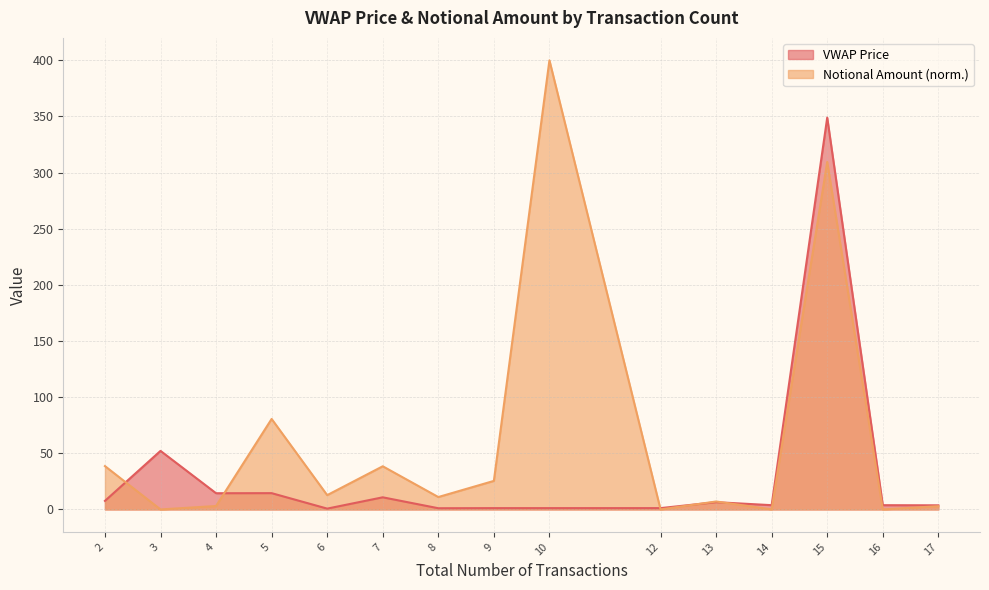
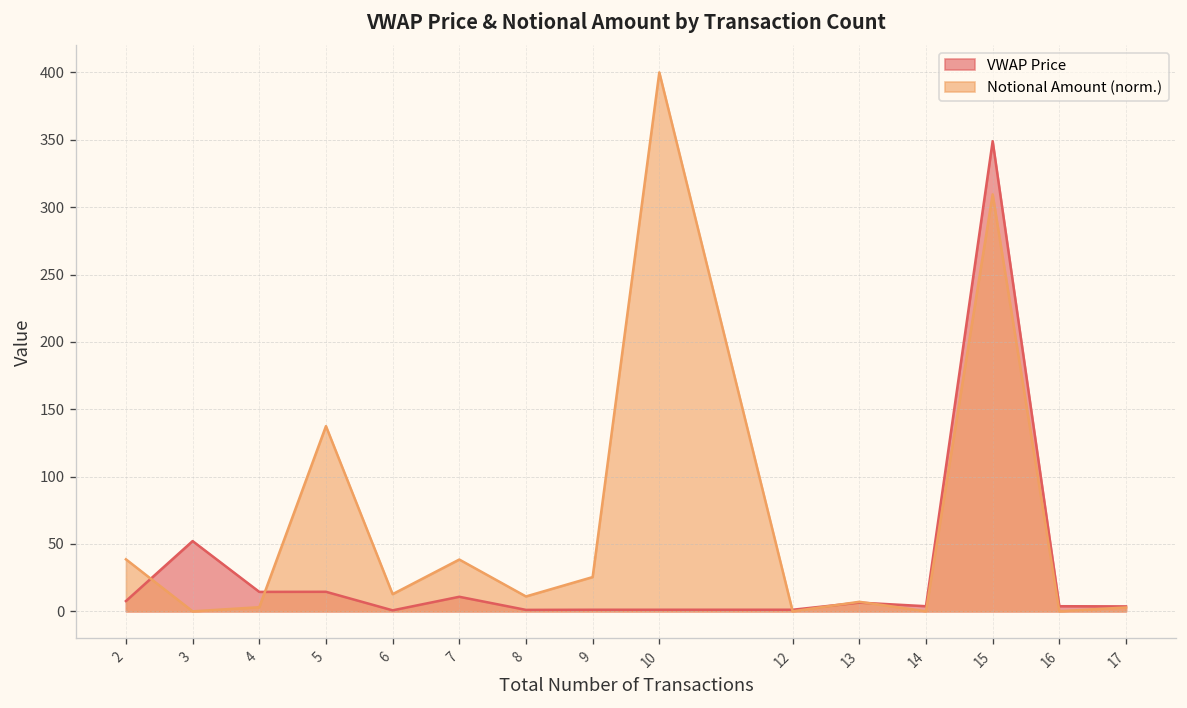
  {
    "VWAP Price": {
      "2": 8,
      "3": 52,
      "4": 14,
      "5": 15,
      "6": 1,
      "7": 11,
      "8": 1,
      "9": 1,
      "10": 1,
      "14": 4,
      "15": 349,
      "16": 4
    },
    "Notional Amount (norm.)": {
      "2": 39,
      "3": 0,
      "4": 3,
-     "5": 81,
+     "5": 137,
      "6": 13,
      "7": 38,
      "8": 11,
      "9": 25,
      "10": 400,
      "14": 0,
      "15": 309,
      "16": 0
    }
  }
